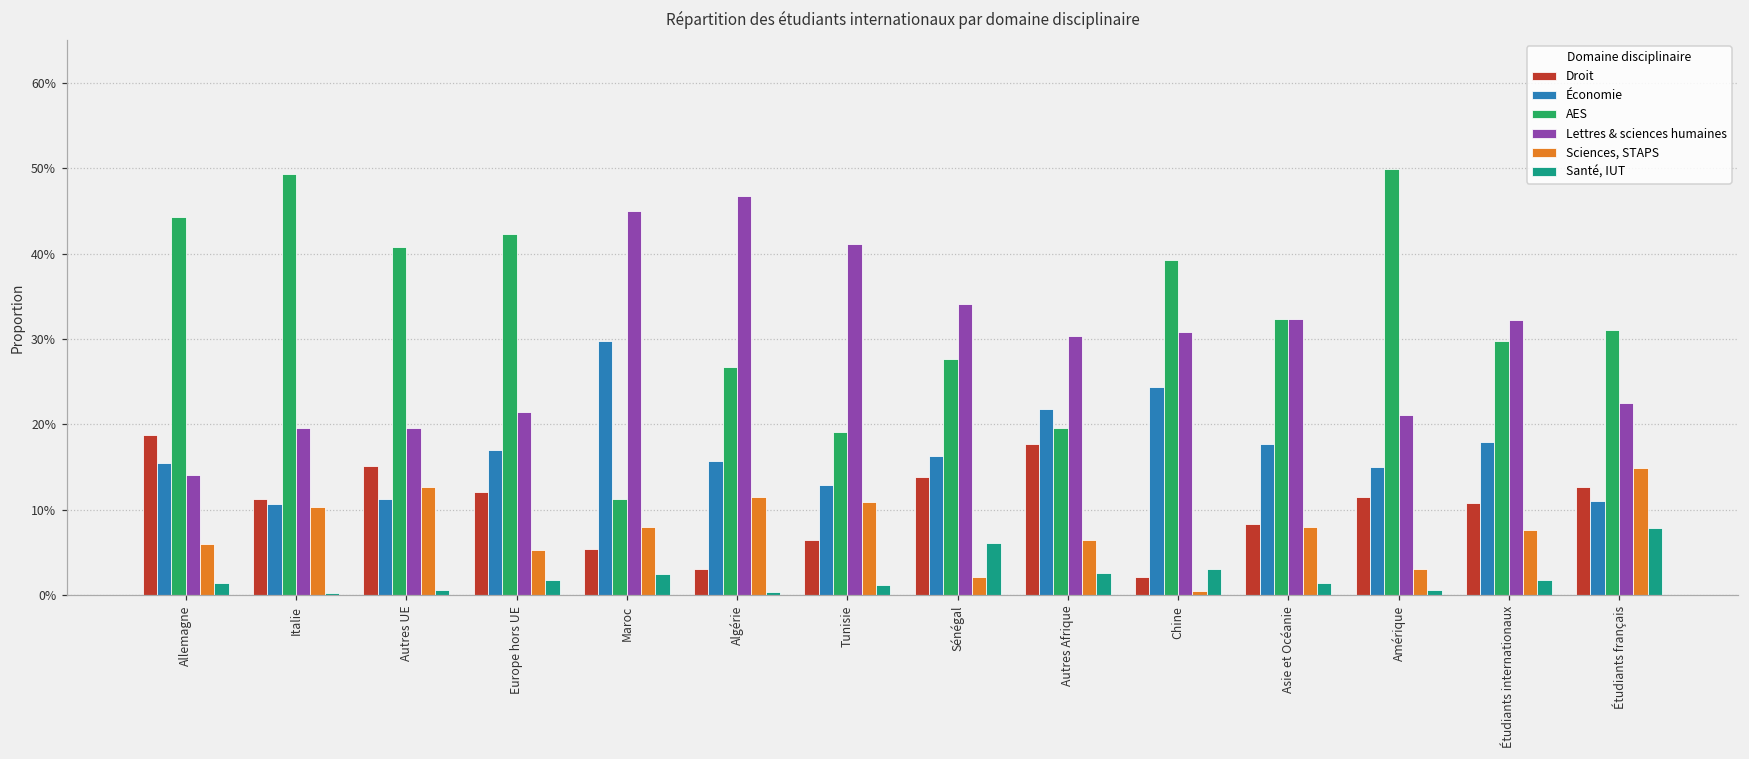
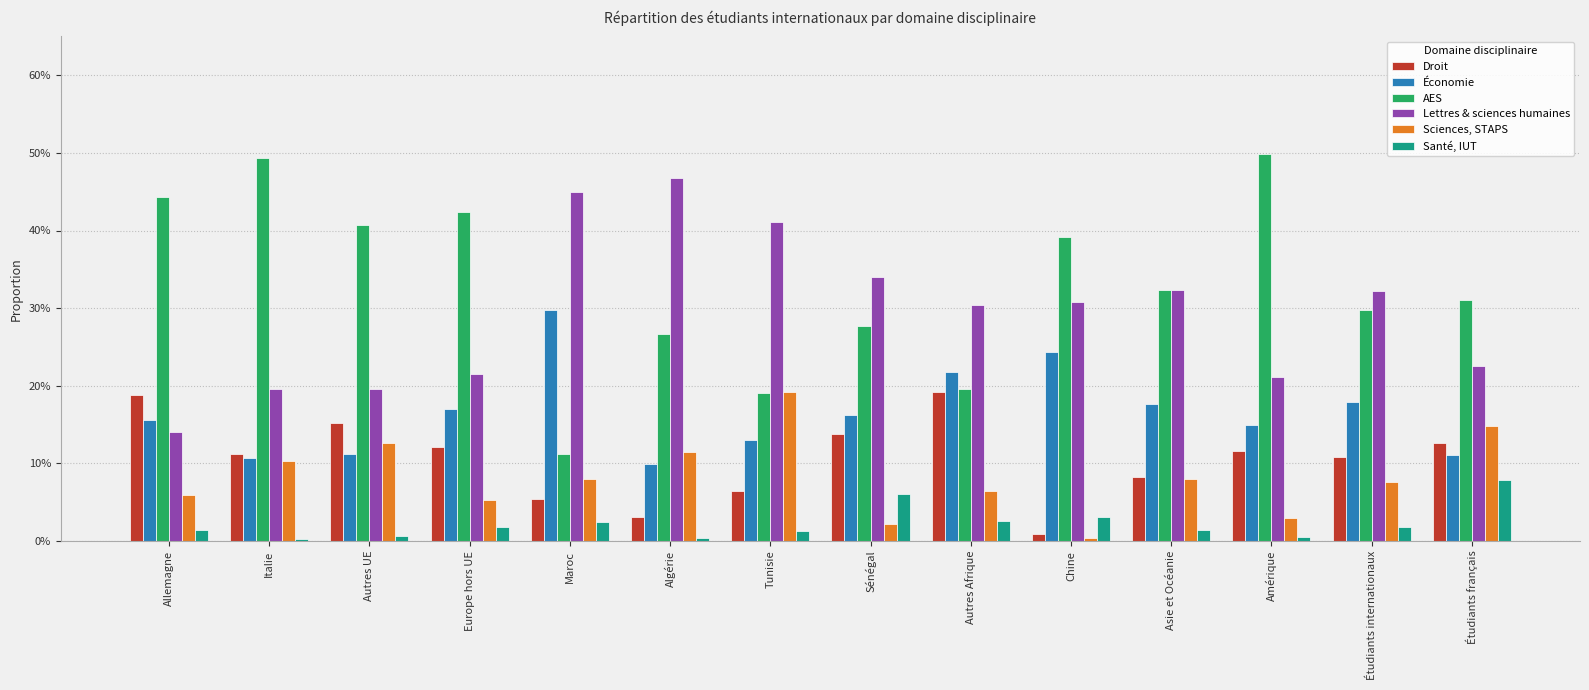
  {
    "Droit": {
      "Allemagne": "19%",
      "Italie": "11%",
      "Autres UE": "15%",
      "Europe hors UE": "12%",
      "Maroc": "5%",
      "Algérie": "3%",
      "Tunisie": "6%",
      "Sénégal": "14%",
-     "Autres Afrique": "18%",
-     "Chine": "2%",
+     "Autres Afrique": "19%",
+     "Chine": "1%",
      "Asie et Océanie": "8%",
      "Amérique": "12%",
      "Étudiants internationaux": "11%",
      "Étudiants français": "13%"
    },
    "Économie": {
      "Allemagne": "16%",
      "Italie": "11%",
      "Autres UE": "11%",
      "Europe hors UE": "17%",
      "Maroc": "30%",
-     "Algérie": "16%",
+     "Algérie": "10%",
      "Tunisie": "13%",
      "Sénégal": "16%",
      "Autres Afrique": "22%",
      "Chine": "24%",
      "Asie et Océanie": "18%",
      "Amérique": "15%",
      "Étudiants internationaux": "18%",
      "Étudiants français": "11%"
    },
    "Lettres & sciences humaines": {
      "Allemagne": "14%",
      "Italie": "20%",
      "Autres UE": "20%",
      "Europe hors UE": "22%",
      "Maroc": "45%",
      "Algérie": "47%",
      "Tunisie": "41%",
      "Sénégal": "34%",
      "Autres Afrique": "30%",
      "Chine": "31%",
      "Asie et Océanie": "32%",
      "Amérique": "21%",
      "Étudiants internationaux": "32%",
      "Étudiants français": "23%"
    },
    "Sciences, STAPS": {
      "Allemagne": "6%",
      "Italie": "10%",
      "Autres UE": "13%",
      "Europe hors UE": "5%",
      "Maroc": "8%",
      "Algérie": "11%",
-     "Tunisie": "11%",
+     "Tunisie": "19%",
      "Sénégal": "2%",
      "Autres Afrique": "6%",
      "Chine": "0%",
      "Asie et Océanie": "8%",
      "Amérique": "3%",
      "Étudiants internationaux": "8%",
      "Étudiants français": "15%"
    }
  }
